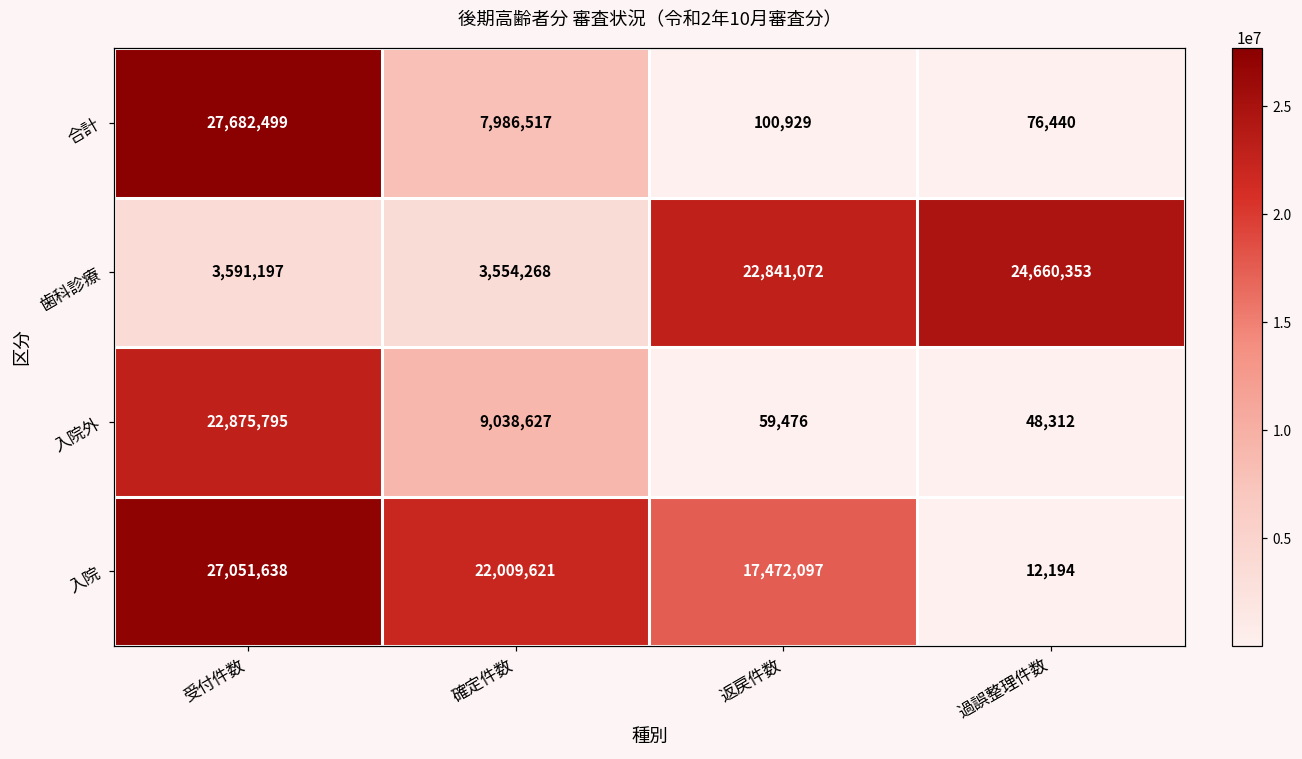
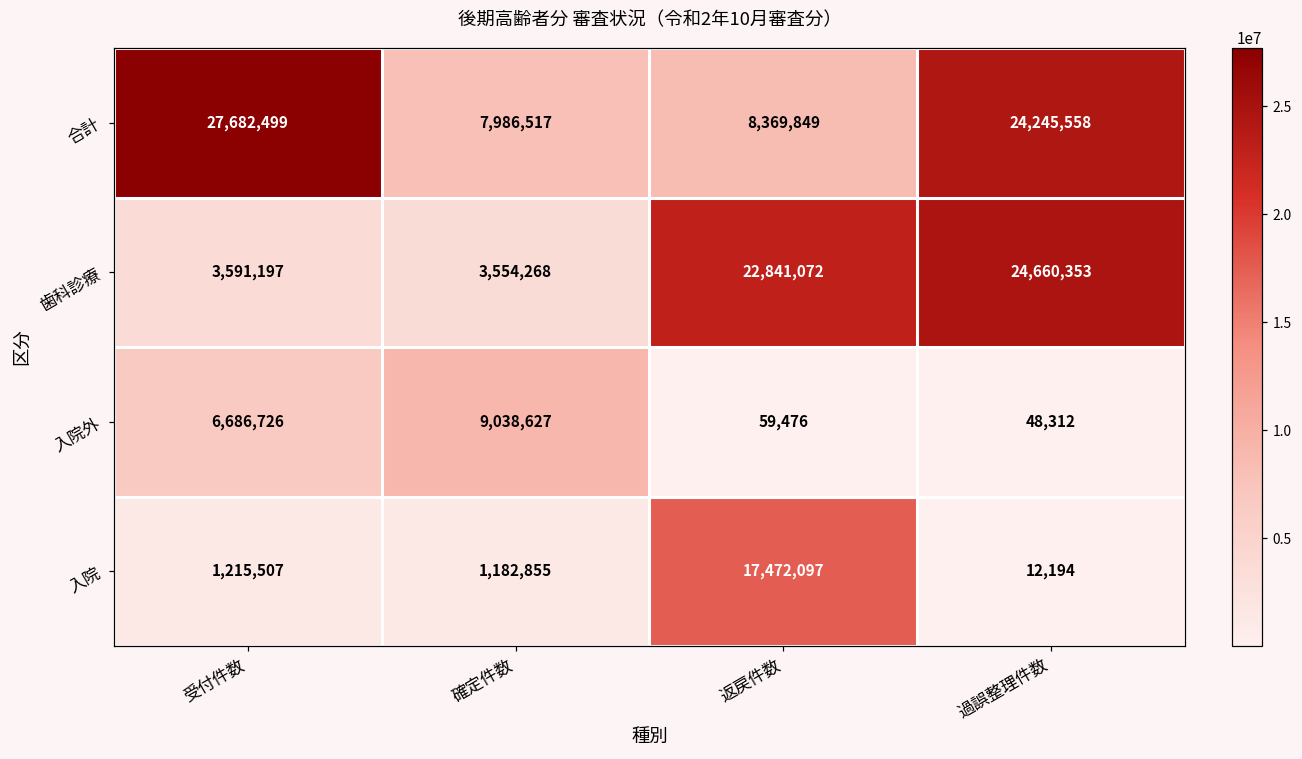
  {
    "合計": {
      "受付件数": "27,682,499",
      "確定件数": "7,986,517",
-     "返戻件数": "100,929",
-     "過誤整理件数": "76,440"
+     "返戻件数": "8,369,849",
+     "過誤整理件数": "24,245,558"
    },
    "歯科診療": {
      "受付件数": "3,591,197",
      "確定件数": "3,554,268",
      "返戻件数": "22,841,072",
      "過誤整理件数": "24,660,353"
    },
    "入院外": {
-     "受付件数": "22,875,795",
+     "受付件数": "6,686,726",
      "確定件数": "9,038,627",
      "返戻件数": "59,476",
      "過誤整理件数": "48,312"
    },
    "入院": {
-     "受付件数": "27,051,638",
-     "確定件数": "22,009,621",
+     "受付件数": "1,215,507",
+     "確定件数": "1,182,855",
      "返戻件数": "17,472,097",
      "過誤整理件数": "12,194"
    }
  }
